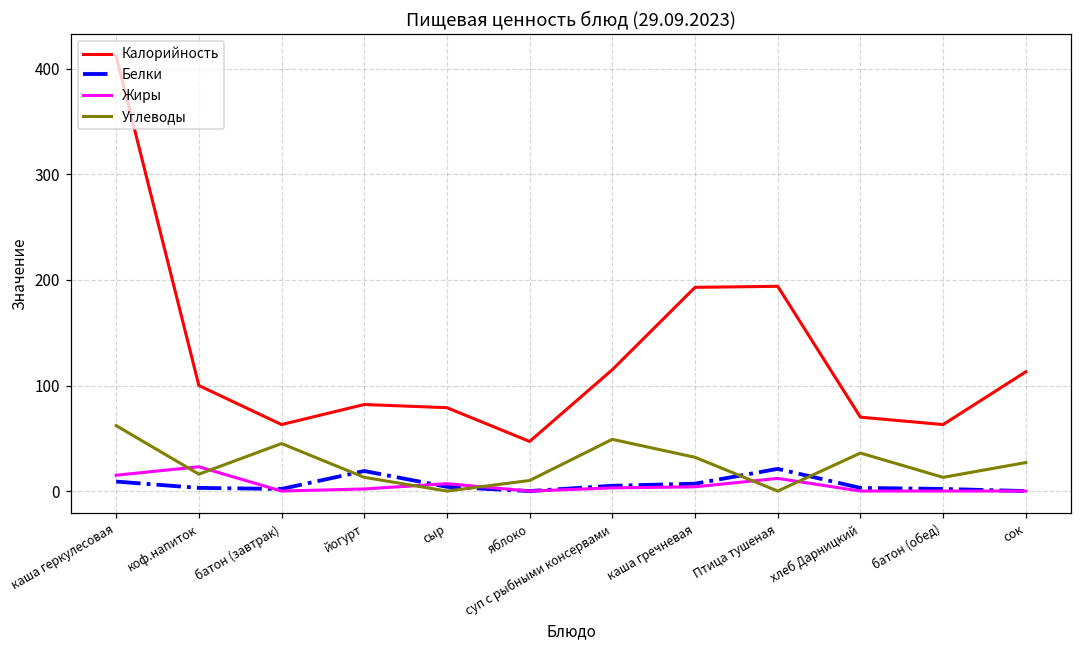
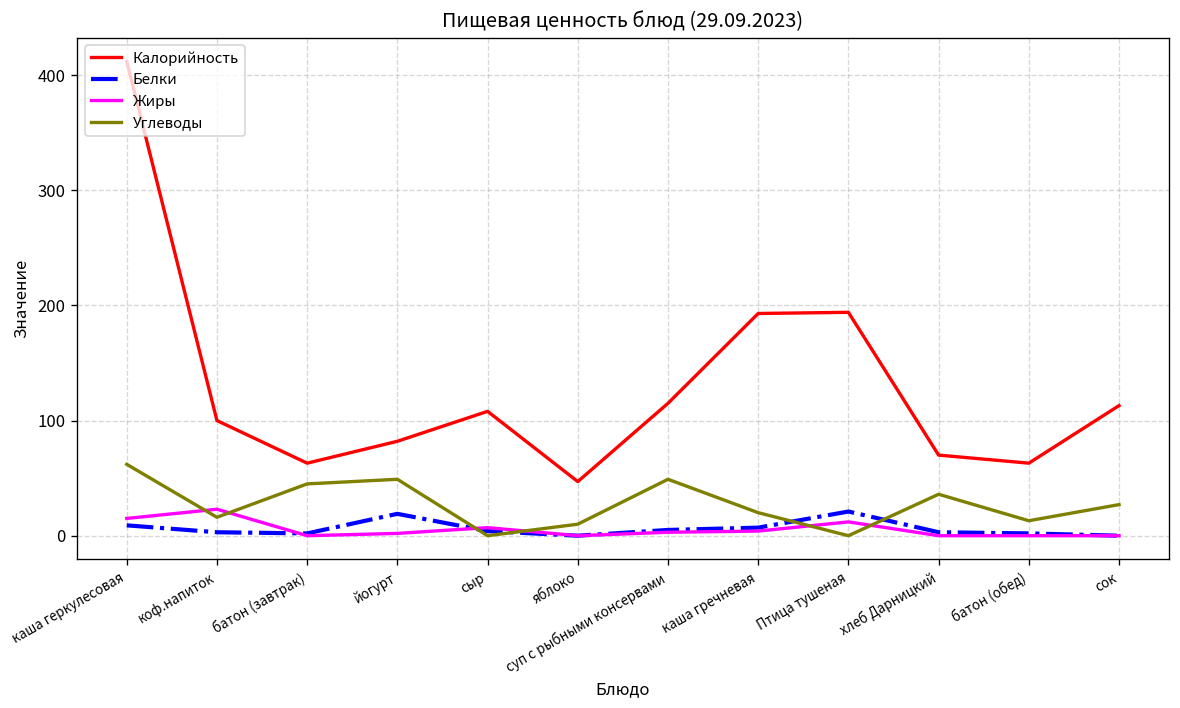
  {
    "Калорийность": {
      "коф.напиток": 100,
      "батон (завтрак)": 60,
      "йогурт": 80,
-     "сыр": 80,
+     "сыр": 110,
      "яблоко": 50,
      "суп с рыбными консервами": 120,
      "каша гречневая": 190,
      "Птица тушеная": 190,
      "хлеб Дарницкий": 70,
      "батон (обед)": 60,
      "сок": 110
    },
    "Белки": {
      "каша геркулесовая": 10,
      "коф.напиток": 0,
      "йогурт": 20,
      "сыр": 0,
      "каша гречневая": 10,
      "Птица тушеная": 20,
      "хлеб Дарницкий": 0
    },
    "Жиры": {
      "каша геркулесовая": 20,
      "коф.напиток": 20,
      "йогурт": 0,
      "сыр": 10,
      "каша гречневая": 0,
      "Птица тушеная": 10,
      "хлеб Дарницкий": 0
    },
    "Углеводы": {
      "каша геркулесовая": 60,
      "коф.напиток": 20,
      "батон (завтрак)": 50,
-     "йогурт": 10,
+     "йогурт": 50,
      "сыр": 0,
      "яблоко": 10,
      "суп с рыбными консервами": 50,
-     "каша гречневая": 30,
+     "каша гречневая": 20,
      "Птица тушеная": 0,
      "хлеб Дарницкий": 40,
      "батон (обед)": 10,
      "сок": 30
    }
  }
